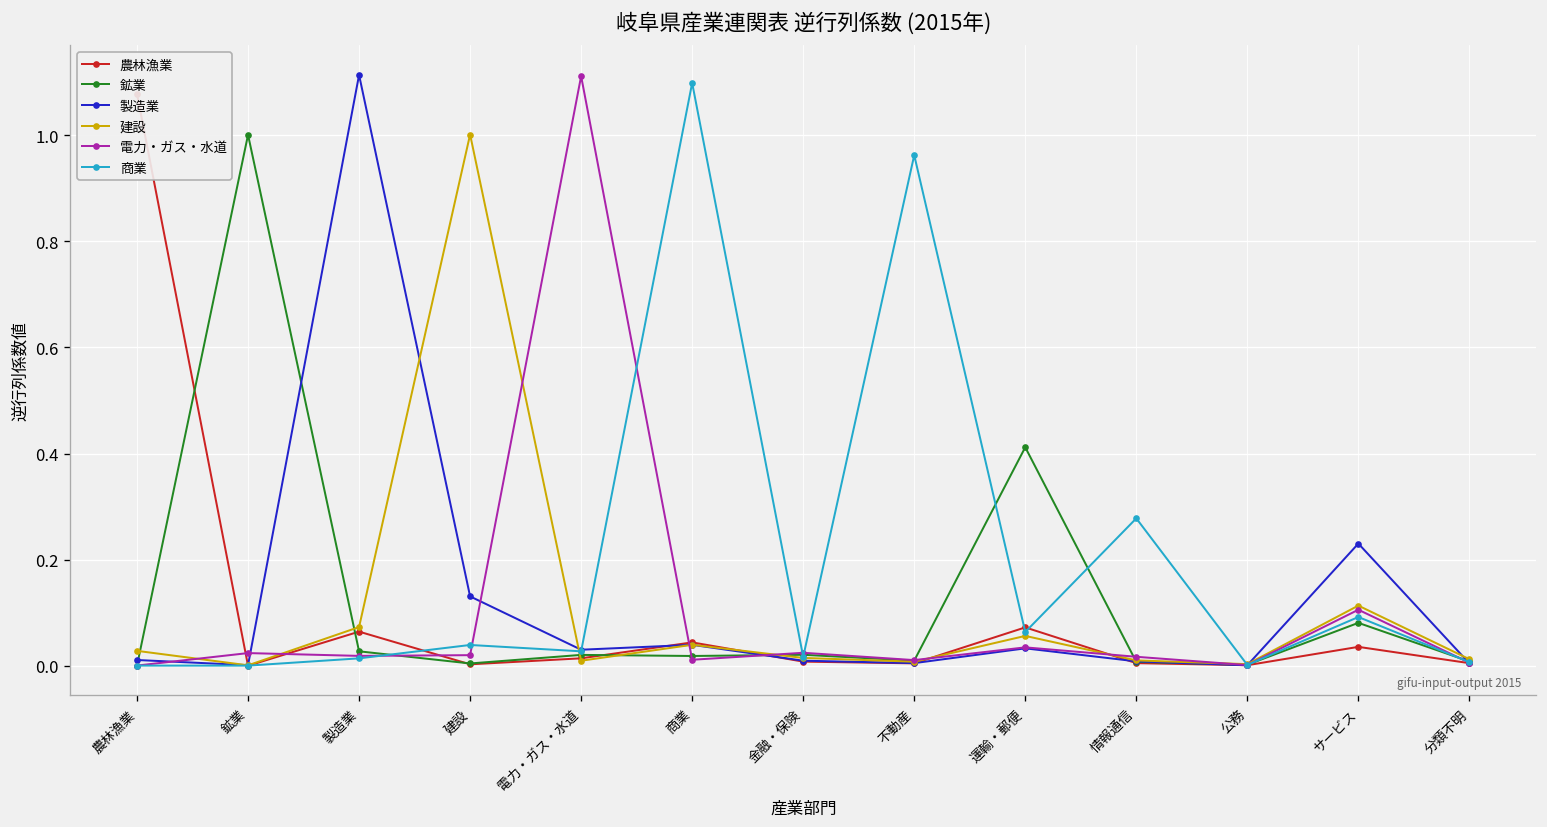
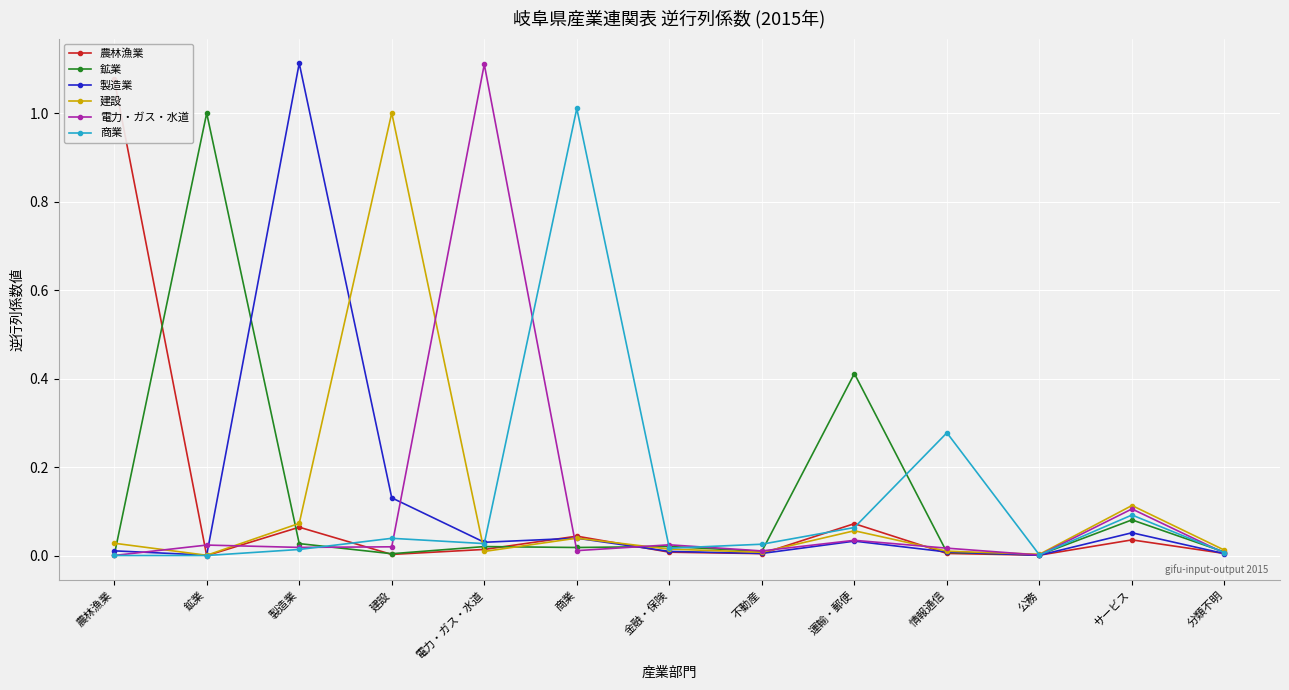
  {
    "農林漁業": {
      "製造業": 0.06,
      "運輸・郵便": 0.07,
      "サービス": 0.04
    },
    "鉱業": {
      "鉱業": 1.00,
      "製造業": 0.03,
      "電力・ガス・水道": 0.02,
      "商業": 0.02,
      "運輸・郵便": 0.41,
      "サービス": 0.08
    },
    "製造業": {
      "農林漁業": 0.01,
      "製造業": 1.11,
      "建設": 0.13,
-     "サービス": 0.23
+     "サービス": 0.05
    },
    "建設": {
      "農林漁業": 0.03,
      "製造業": 0.07,
      "建設": 1.00,
      "運輸・郵便": 0.06,
      "サービス": 0.11
    },
    "電力・ガス・水道": {
      "鉱業": 0.02,
      "建設": 0.02,
      "電力・ガス・水道": 1.11,
      "商業": 0.01,
      "情報通信": 0.02,
      "サービス": 0.11
    },
    "商業": {
      "建設": 0.04,
-     "商業": 1.10,
-     "不動産": 0.96,
+     "商業": 1.01,
+     "不動産": 0.03,
      "運輸・郵便": 0.06,
      "情報通信": 0.28,
      "サービス": 0.09
    }
  }
